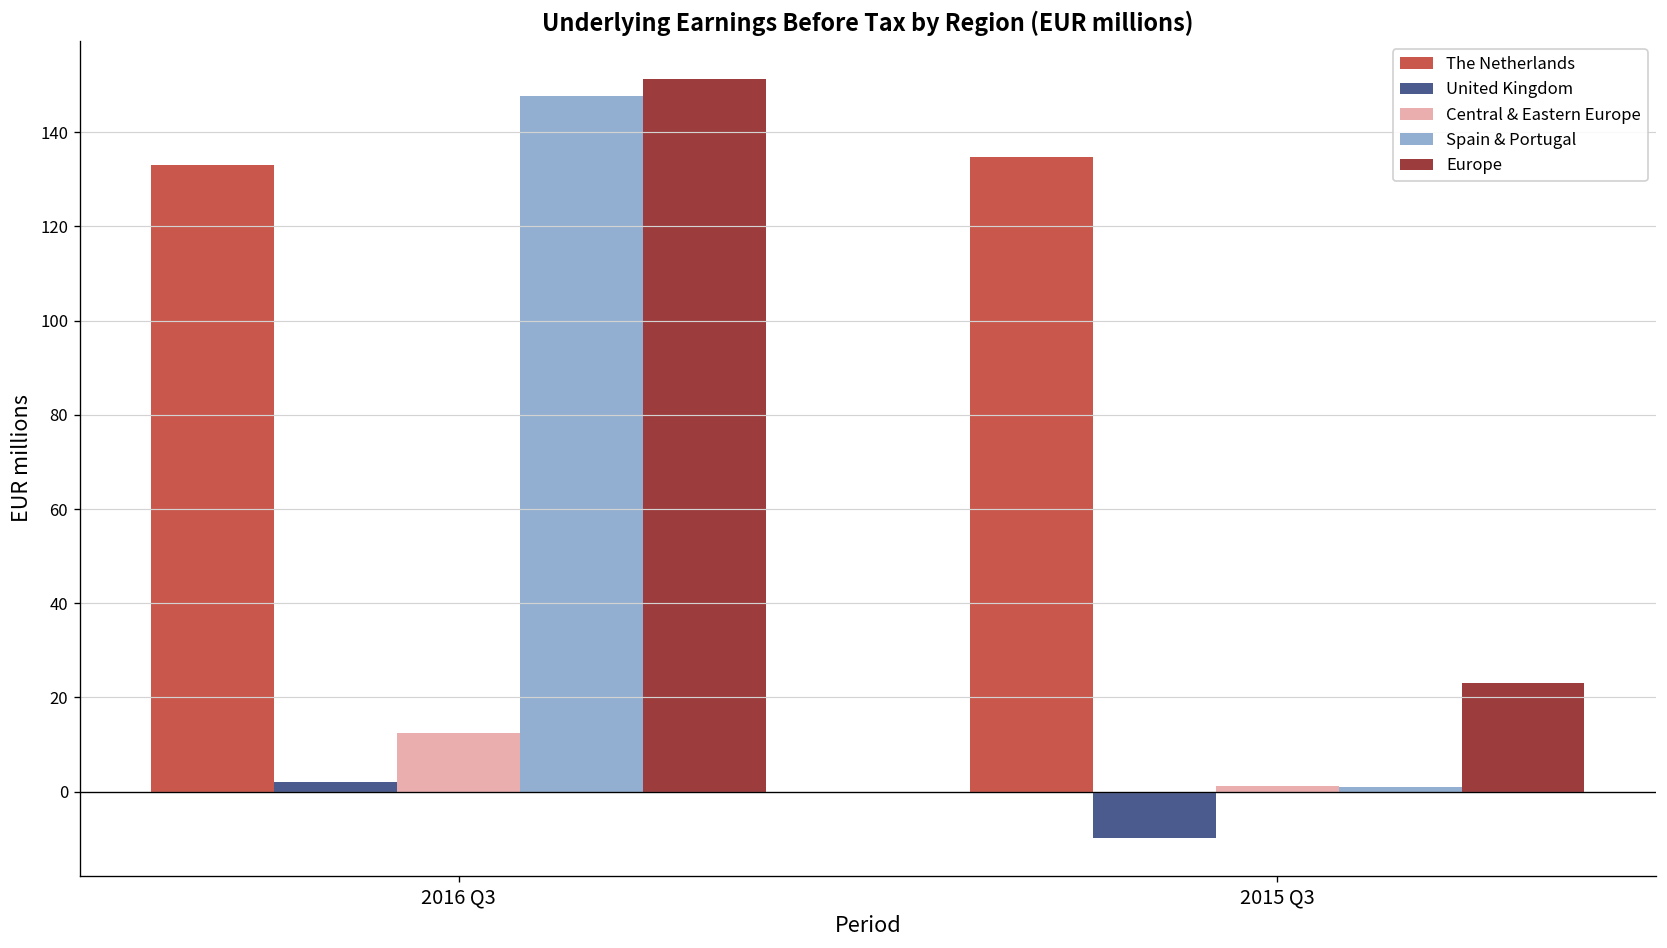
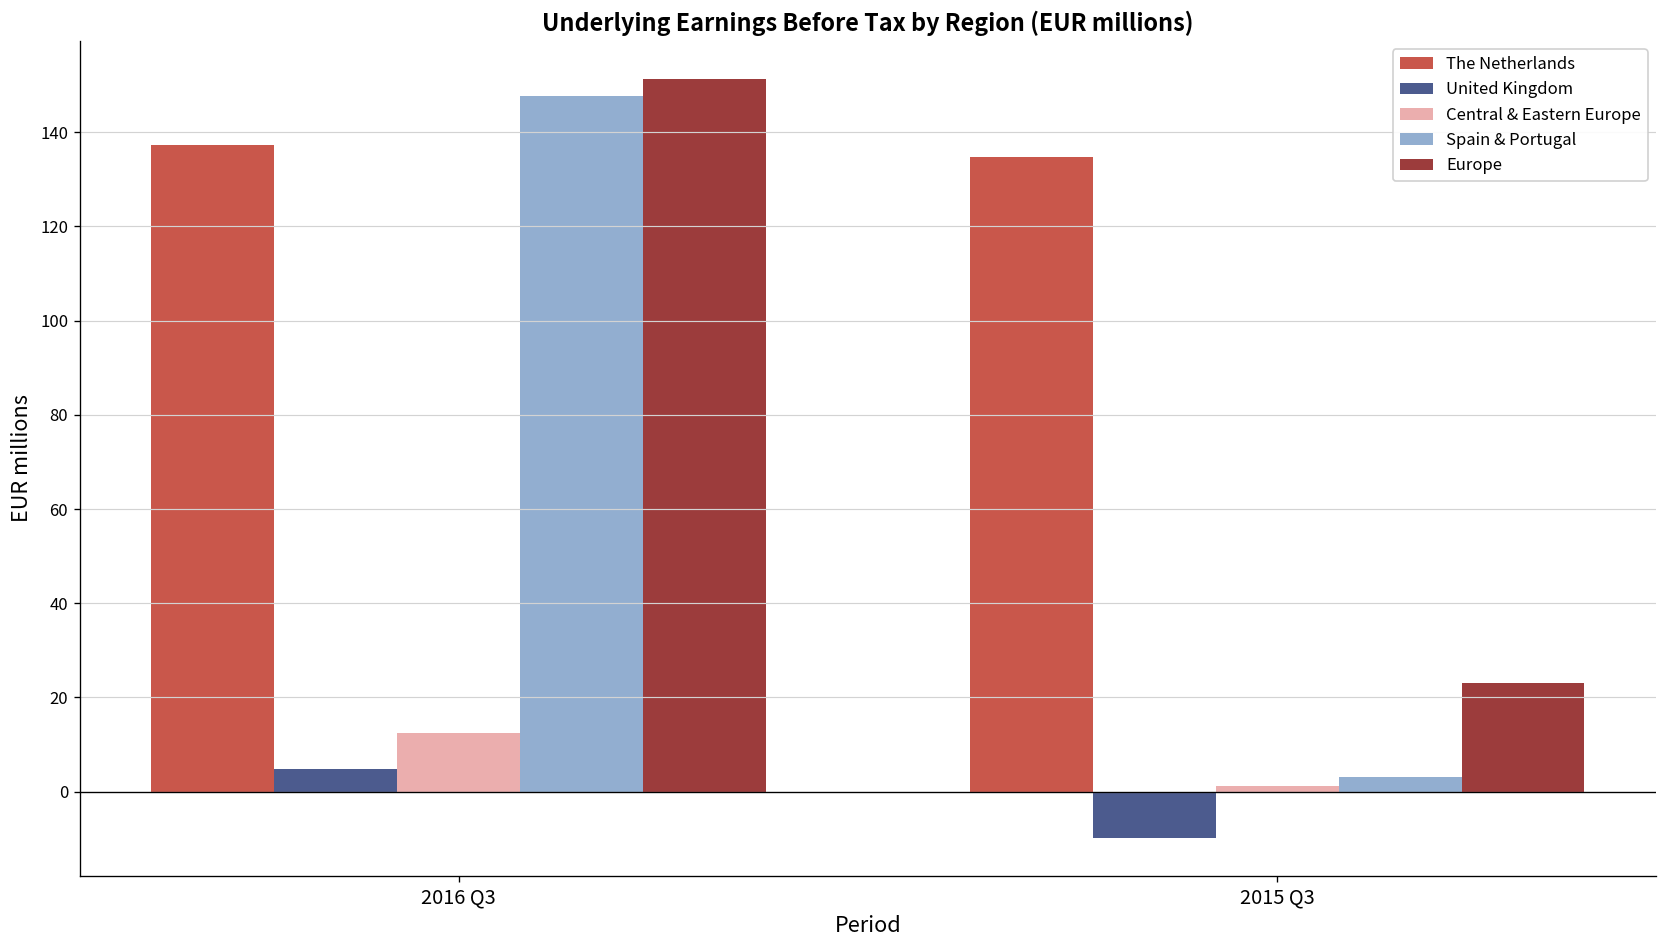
  {
    "The Netherlands": {
-     "2016 Q3": 133,
+     "2016 Q3": 137,
      "2015 Q3": 135
    },
    "United Kingdom": {
-     "2016 Q3": 2,
+     "2016 Q3": 5,
      "2015 Q3": -10
    },
    "Central & Eastern Europe": {
      "2016 Q3": 12,
      "2015 Q3": 1
    },
    "Spain & Portugal": {
      "2016 Q3": 148,
-     "2015 Q3": 1
+     "2015 Q3": 3
    },
    "Europe": {
      "2016 Q3": 151,
      "2015 Q3": 23
    }
  }
